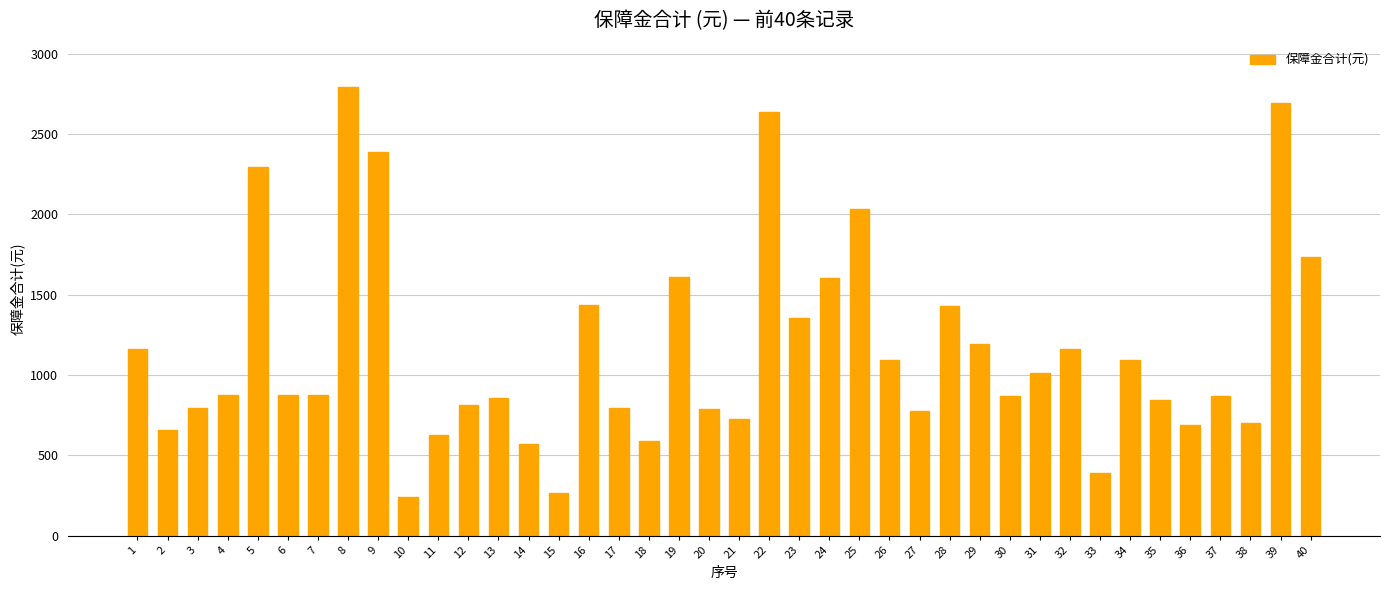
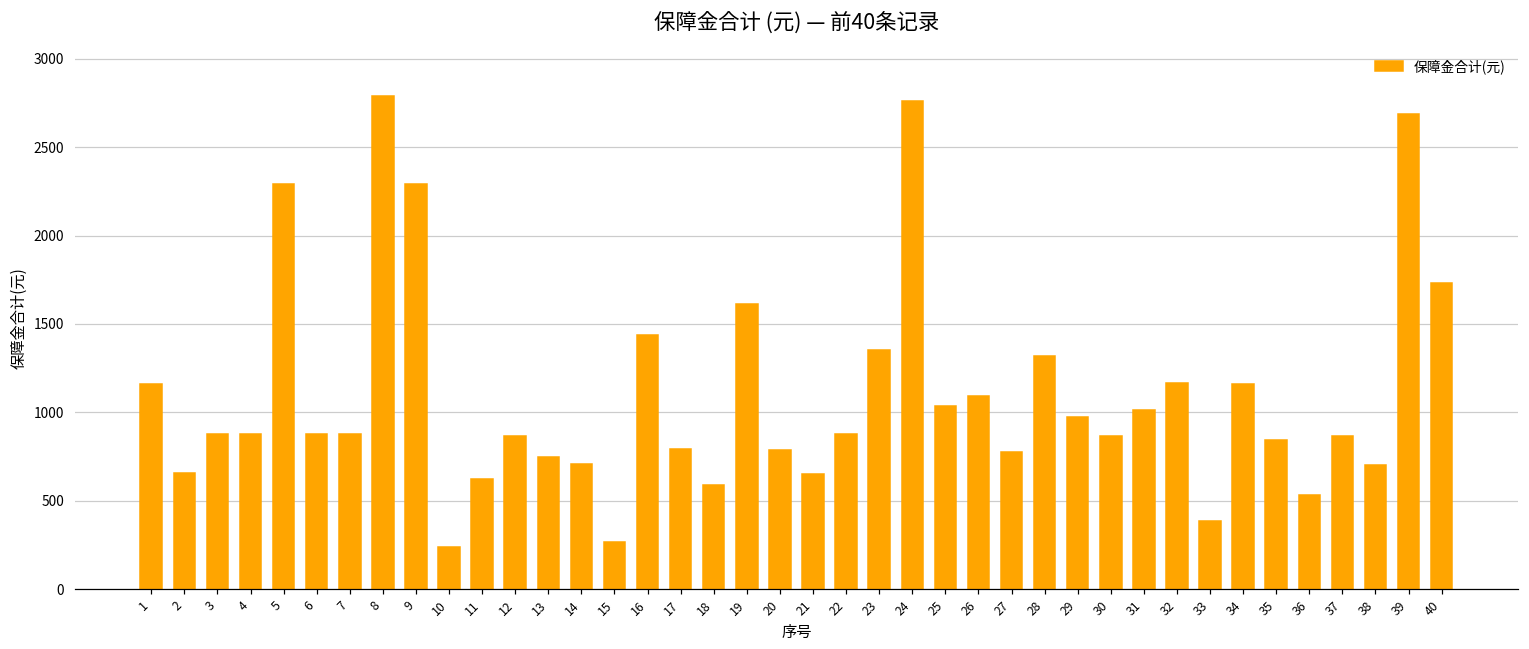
  {
    "1": 1160,
    "2": 660,
-   "3": 800,
+   "3": 880,
    "4": 880,
    "5": 2290,
    "6": 880,
    "7": 880,
    "8": 2790,
-   "9": 2390,
+   "9": 2290,
    "10": 240,
    "11": 620,
-   "12": 810,
-   "13": 860,
-   "14": 570,
+   "12": 870,
+   "13": 750,
+   "14": 710,
    "15": 270,
    "16": 1440,
    "17": 800,
    "18": 590,
    "19": 1610,
    "20": 790,
-   "21": 720,
-   "22": 2640,
+   "21": 650,
+   "22": 880,
    "23": 1350,
-   "24": 1610,
-   "25": 2030,
+   "24": 2760,
+   "25": 1030,
    "26": 1090,
    "27": 780,
-   "28": 1430,
-   "29": 1190,
+   "28": 1320,
+   "29": 970,
    "30": 870,
    "31": 1010,
    "32": 1160,
    "33": 390,
-   "34": 1100,
+   "34": 1160,
    "35": 840,
-   "36": 690,
+   "36": 530,
    "37": 870,
    "38": 700,
    "39": 2690,
    "40": 1730
  }
